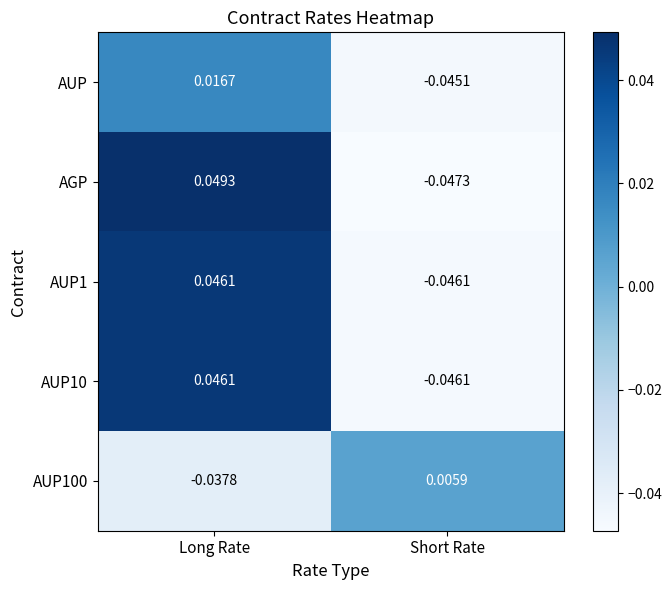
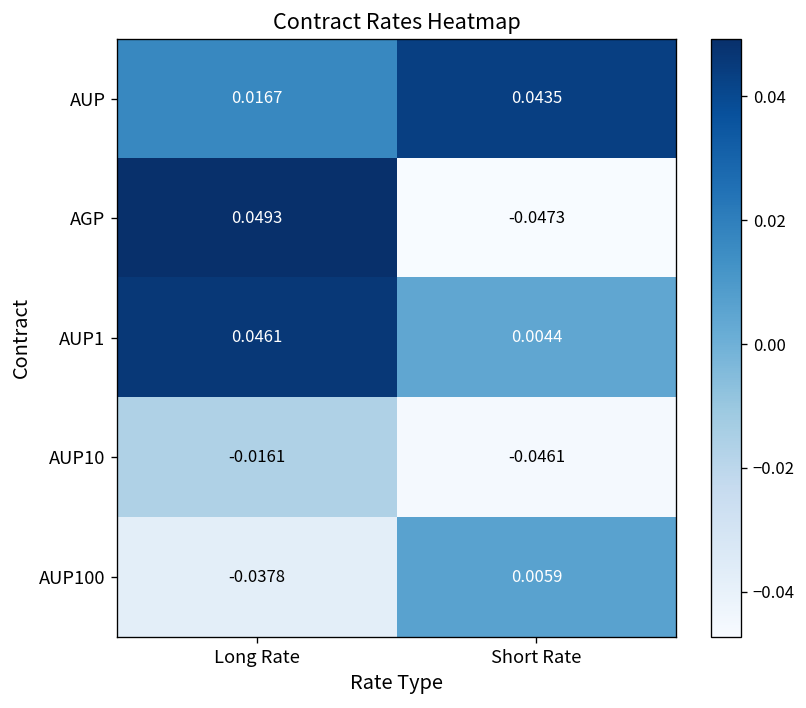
  {
    "AUP": {
      "Long Rate": 0.0167,
-     "Short Rate": -0.0451
+     "Short Rate": 0.0435
    },
    "AGP": {
      "Long Rate": 0.0493,
      "Short Rate": -0.0473
    },
    "AUP1": {
      "Long Rate": 0.0461,
-     "Short Rate": -0.0461
+     "Short Rate": 0.0044
    },
    "AUP10": {
-     "Long Rate": 0.0461,
+     "Long Rate": -0.0161,
      "Short Rate": -0.0461
    },
    "AUP100": {
      "Long Rate": -0.0378,
      "Short Rate": 0.0059
    }
  }
